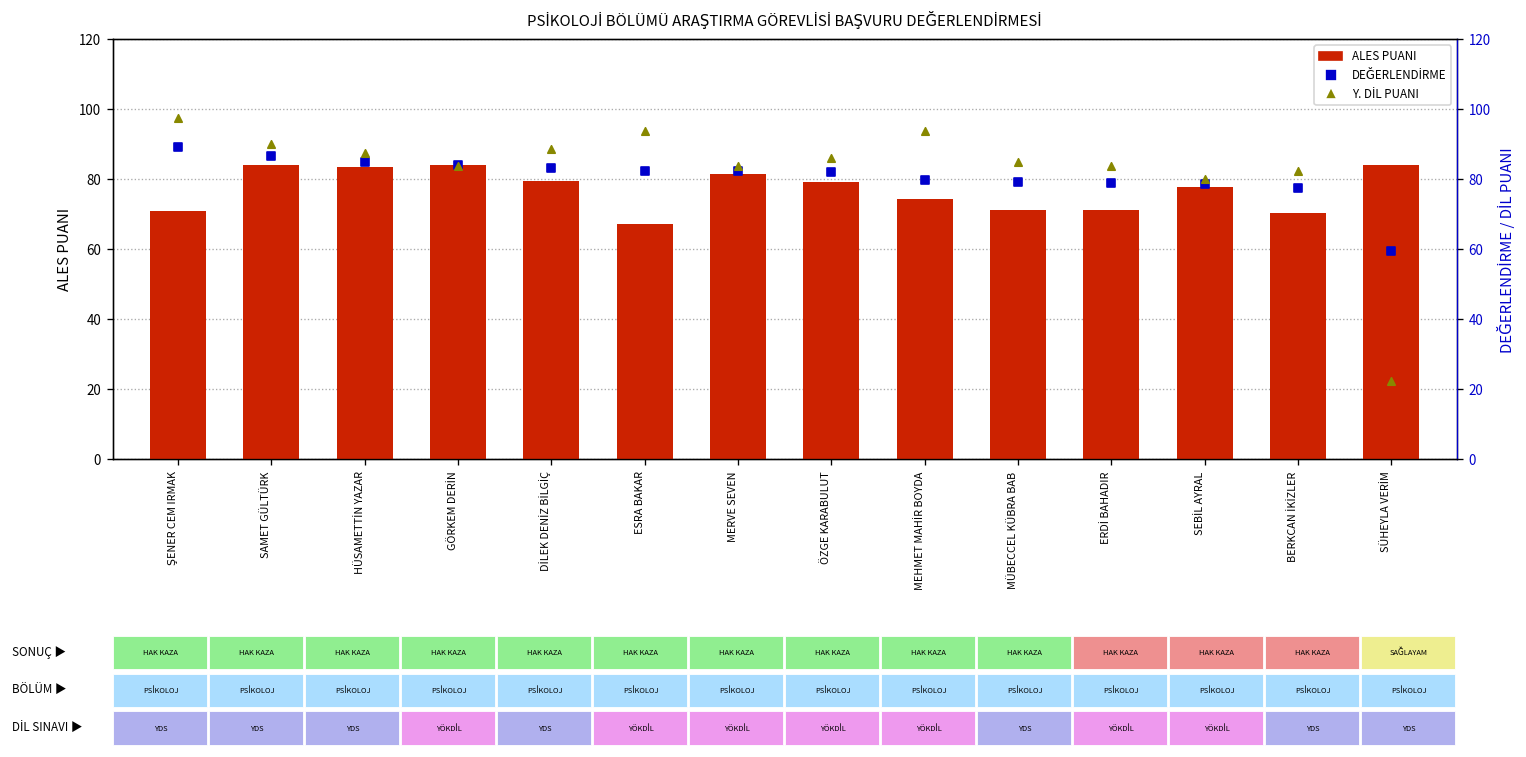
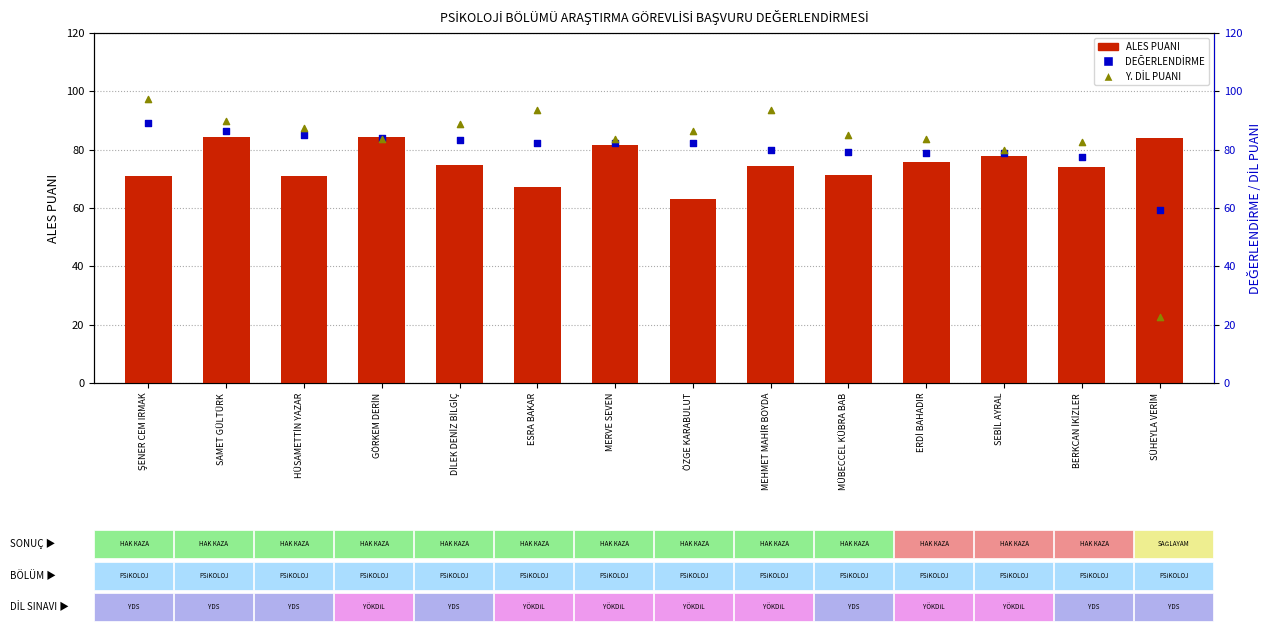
  {
    "ALES PUANI": {
      "ŞENER CEM IRMAK": 71,
      "SAMET GÜLTÜRK": 84,
-     "HÜSAMETTİN YAZAR": 83,
+     "HÜSAMETTİN YAZAR": 71,
      "GÖRKEM DERİN": 84,
-     "DİLEK DENİZ BİLGİÇ": 80,
+     "DİLEK DENİZ BİLGİÇ": 75,
      "ESRA BAKAR": 67,
      "MERVE SEVEN": 81,
-     "ÖZGE KARABULUT": 79,
+     "ÖZGE KARABULUT": 63,
      "MEHMET MAHİR BOYDA": 74,
      "MÜBECCEL KÜBRA BAB": 71,
-     "ERDİ BAHADIR": 71,
+     "ERDİ BAHADIR": 76,
      "SEBİL AYRAL": 78,
-     "BERKCAN İKİZLER": 70,
+     "BERKCAN İKİZLER": 74,
      "SÜHEYLA VERİM": 84
    }
  }
